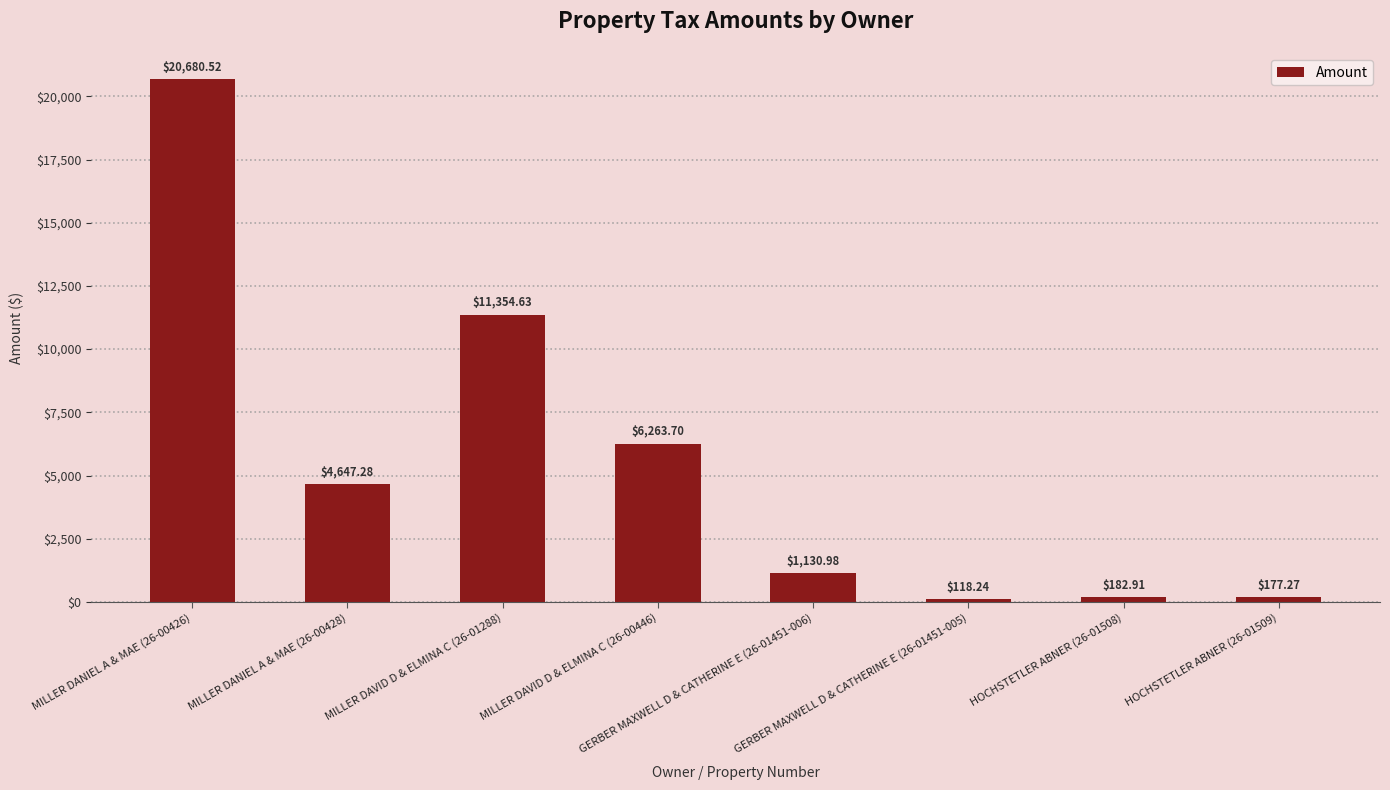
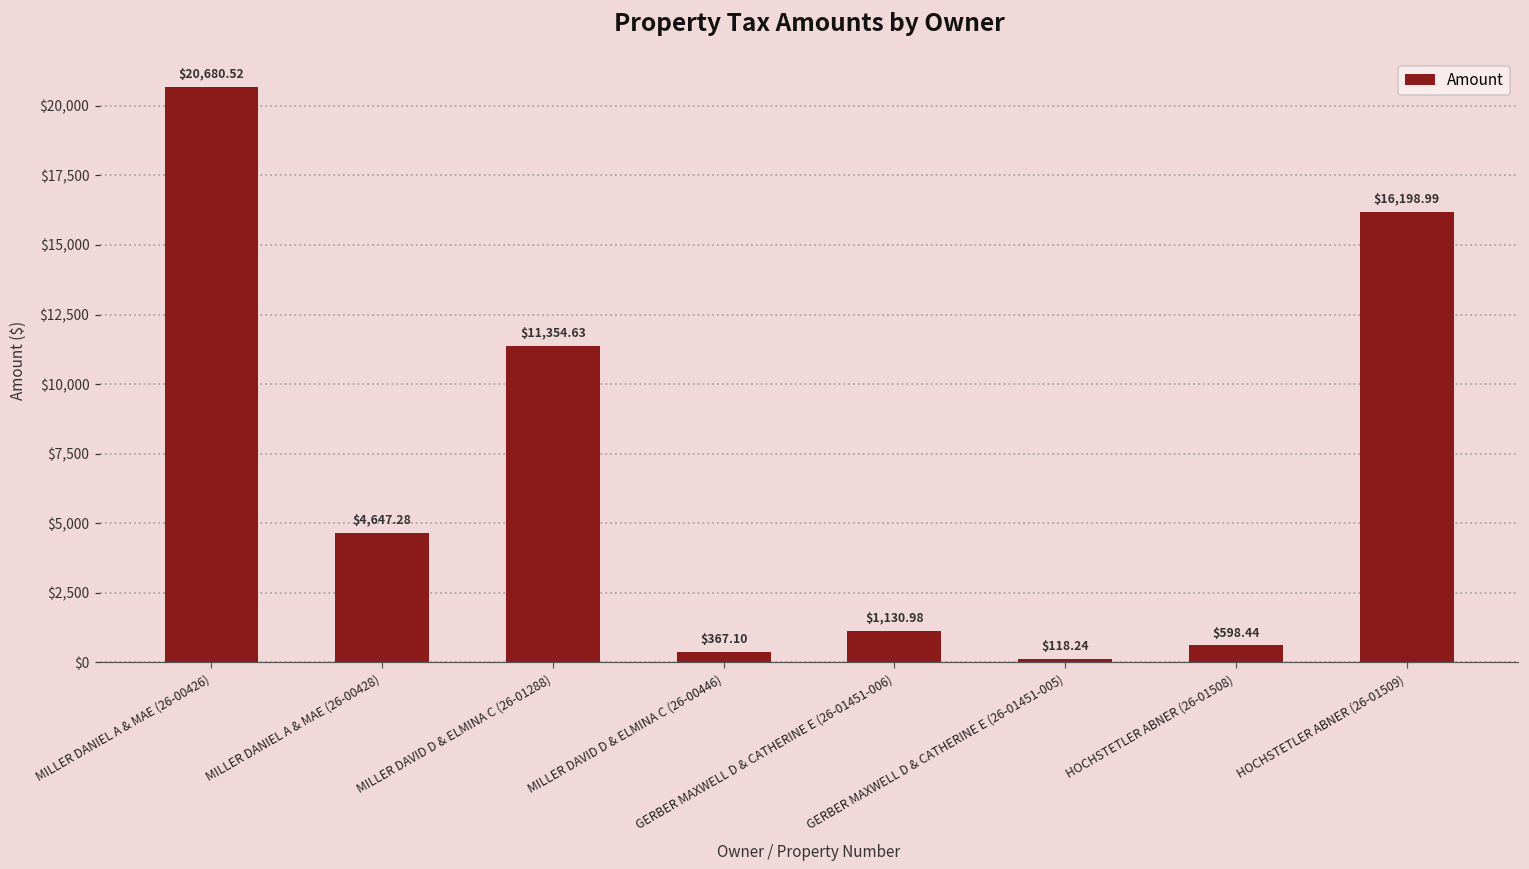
  {
    "MILLER DANIEL A & MAE (26-00426)": "$20,680.52",
    "MILLER DANIEL A & MAE (26-00428)": "$4,647.28",
    "MILLER DAVID D & ELMINA C (26-01288)": "$11,354.63",
-   "MILLER DAVID D & ELMINA C (26-00446)": "$6,263.70",
+   "MILLER DAVID D & ELMINA C (26-00446)": "$367.10",
    "GERBER MAXWELL D & CATHERINE E (26-01451-006)": "$1,130.98",
    "GERBER MAXWELL D & CATHERINE E (26-01451-005)": "$118.24",
-   "HOCHSTETLER ABNER (26-01508)": "$182.91",
-   "HOCHSTETLER ABNER (26-01509)": "$177.27"
+   "HOCHSTETLER ABNER (26-01508)": "$598.44",
+   "HOCHSTETLER ABNER (26-01509)": "$16,198.99"
  }
